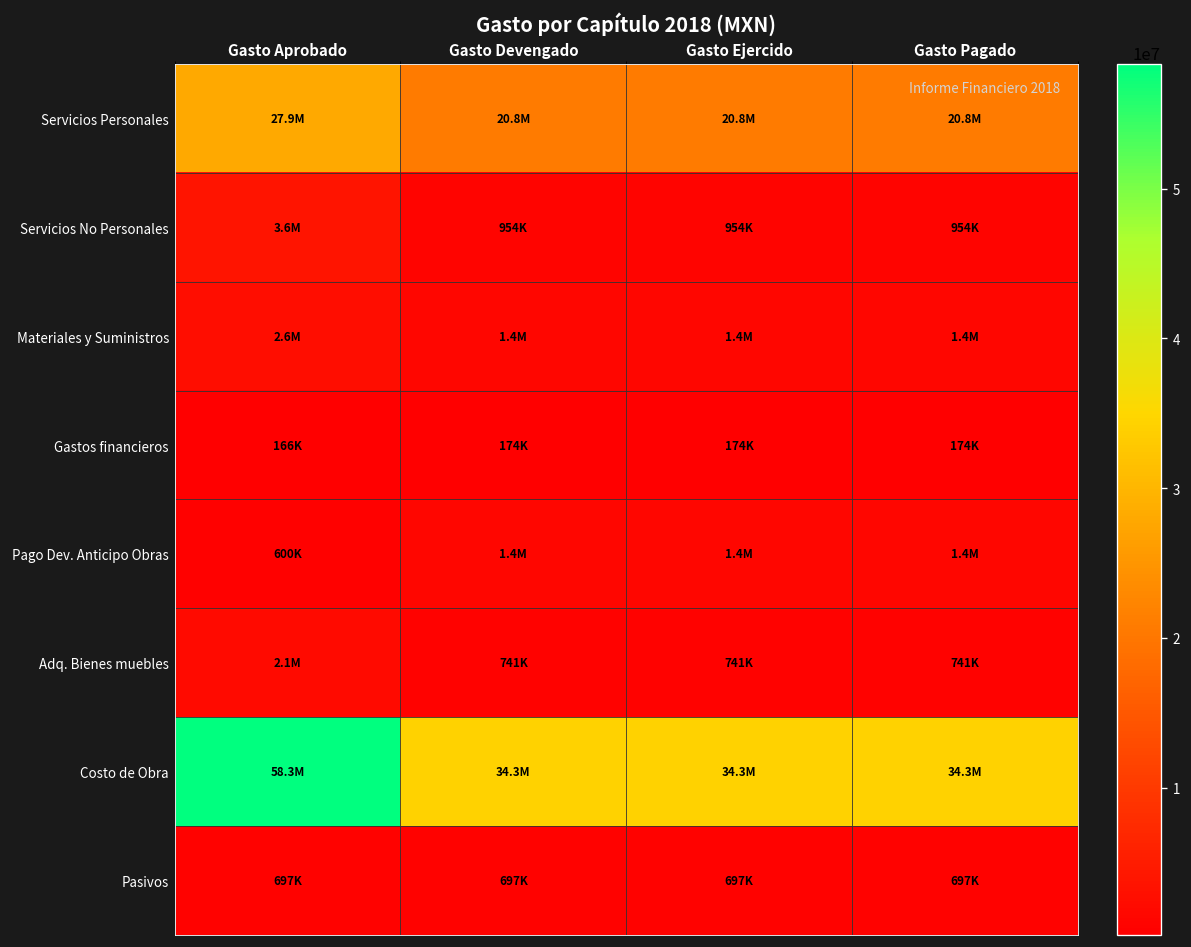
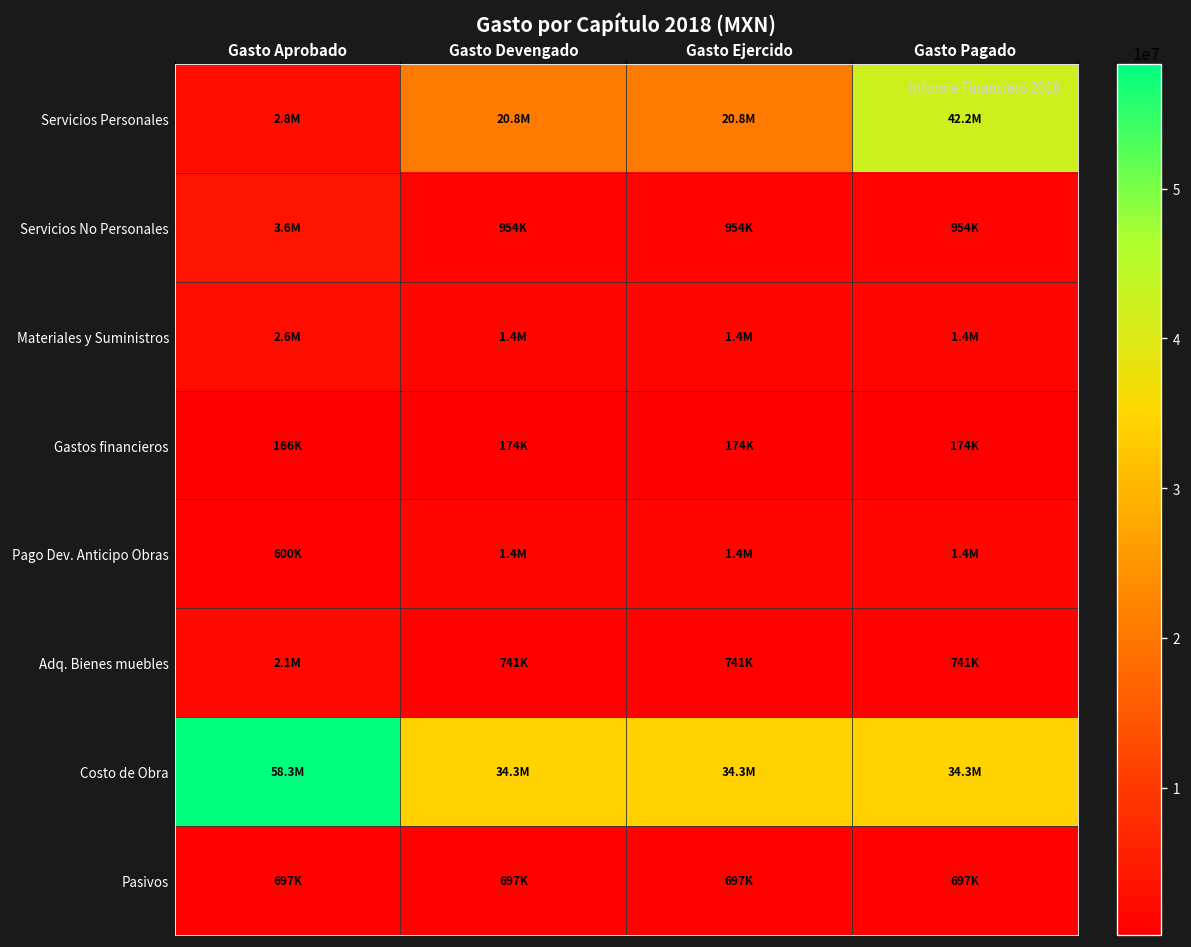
  {
    "Servicios Personales": {
-     "Gasto Aprobado": "27.9M",
+     "Gasto Aprobado": "2.8M",
      "Gasto Devengado": "20.8M",
      "Gasto Ejercido": "20.8M",
-     "Gasto Pagado": "20.8M"
+     "Gasto Pagado": "42.2M"
    },
    "Servicios No Personales": {
      "Gasto Aprobado": "3.6M",
      "Gasto Devengado": "954K",
      "Gasto Ejercido": "954K",
      "Gasto Pagado": "954K"
    },
    "Materiales y Suministros": {
      "Gasto Aprobado": "2.6M",
      "Gasto Devengado": "1.4M",
      "Gasto Ejercido": "1.4M",
      "Gasto Pagado": "1.4M"
    },
    "Gastos financieros": {
      "Gasto Aprobado": "166K",
      "Gasto Devengado": "174K",
      "Gasto Ejercido": "174K",
      "Gasto Pagado": "174K"
    },
    "Pago Dev. Anticipo Obras": {
      "Gasto Aprobado": "600K",
      "Gasto Devengado": "1.4M",
      "Gasto Ejercido": "1.4M",
      "Gasto Pagado": "1.4M"
    },
    "Adq. Bienes muebles": {
      "Gasto Aprobado": "2.1M",
      "Gasto Devengado": "741K",
      "Gasto Ejercido": "741K",
      "Gasto Pagado": "741K"
    },
    "Costo de Obra": {
      "Gasto Aprobado": "58.3M",
      "Gasto Devengado": "34.3M",
      "Gasto Ejercido": "34.3M",
      "Gasto Pagado": "34.3M"
    },
    "Pasivos": {
      "Gasto Aprobado": "697K",
      "Gasto Devengado": "697K",
      "Gasto Ejercido": "697K",
      "Gasto Pagado": "697K"
    }
  }
